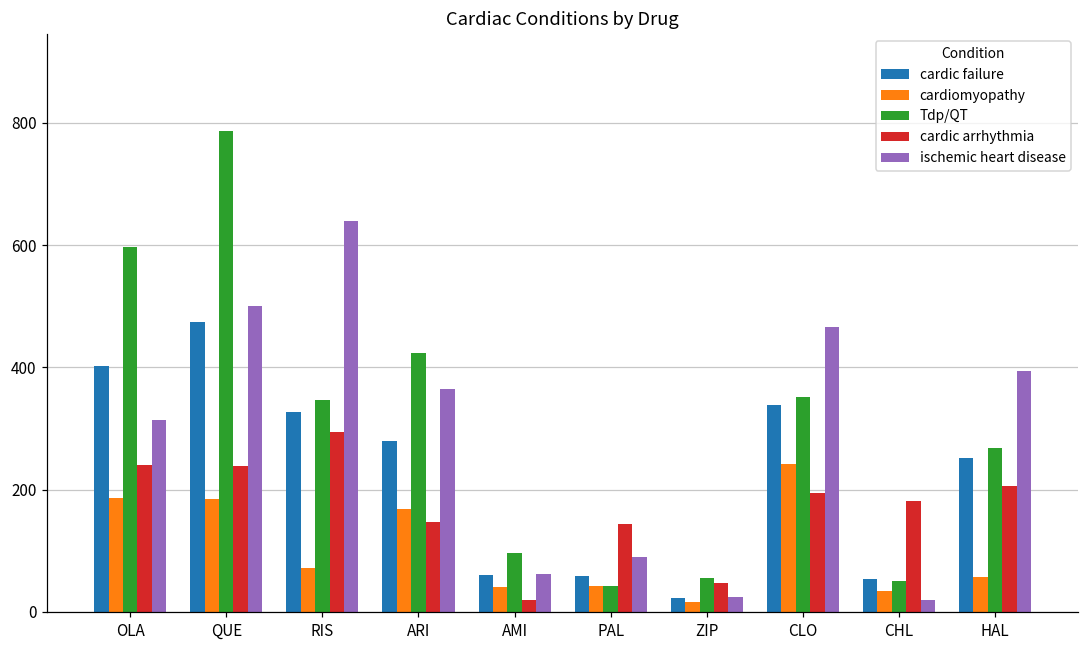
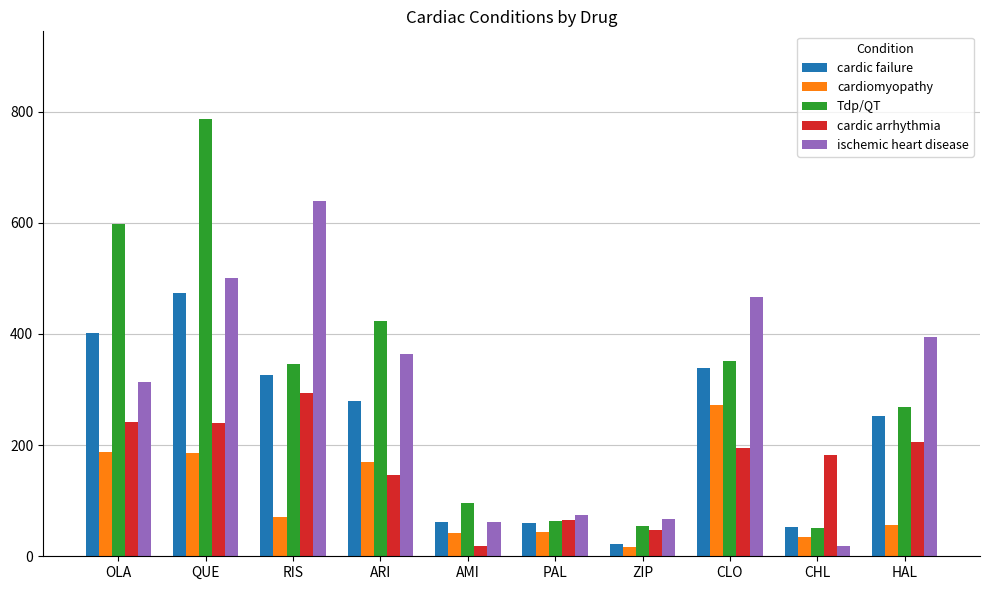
  {
    "cardic failure": {
      "OLA": 400,
      "QUE": 470,
      "RIS": 330,
      "ARI": 280,
      "AMI": 60,
      "PAL": 60,
      "ZIP": 20,
      "CLO": 340,
      "CHL": 50,
      "HAL": 250
    },
    "cardiomyopathy": {
      "OLA": 190,
      "QUE": 190,
      "RIS": 70,
      "ARI": 170,
      "AMI": 40,
      "PAL": 40,
      "ZIP": 20,
-     "CLO": 240,
+     "CLO": 270,
      "CHL": 40,
      "HAL": 60
    },
    "Tdp/QT": {
      "OLA": 600,
      "QUE": 790,
      "RIS": 350,
      "ARI": 420,
      "AMI": 100,
-     "PAL": 40,
+     "PAL": 60,
      "ZIP": 60,
      "CLO": 350,
      "CHL": 50,
      "HAL": 270
    },
    "cardic arrhythmia": {
      "OLA": 240,
      "QUE": 240,
      "RIS": 290,
      "ARI": 150,
      "AMI": 20,
-     "PAL": 140,
+     "PAL": 70,
      "ZIP": 50,
      "CLO": 190,
      "CHL": 180,
      "HAL": 210
    },
    "ischemic heart disease": {
      "OLA": 310,
      "QUE": 500,
      "RIS": 640,
      "ARI": 360,
      "AMI": 60,
-     "PAL": 90,
-     "ZIP": 30,
+     "PAL": 80,
+     "ZIP": 70,
      "CLO": 470,
      "CHL": 20,
      "HAL": 390
    }
  }
